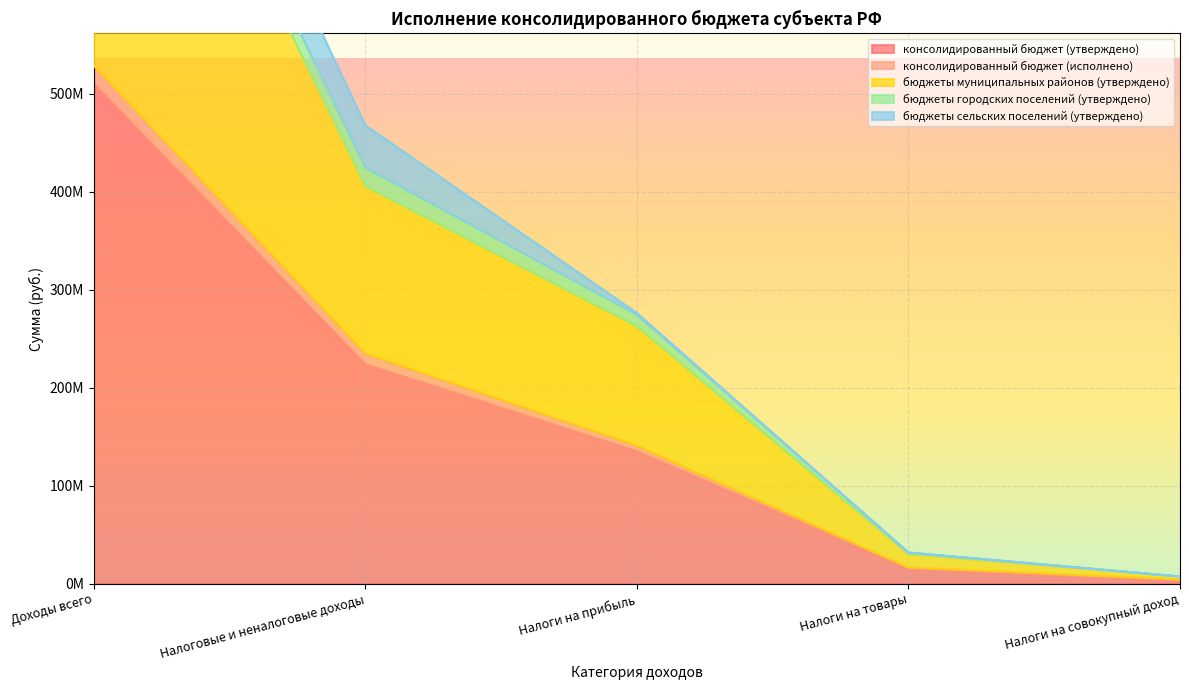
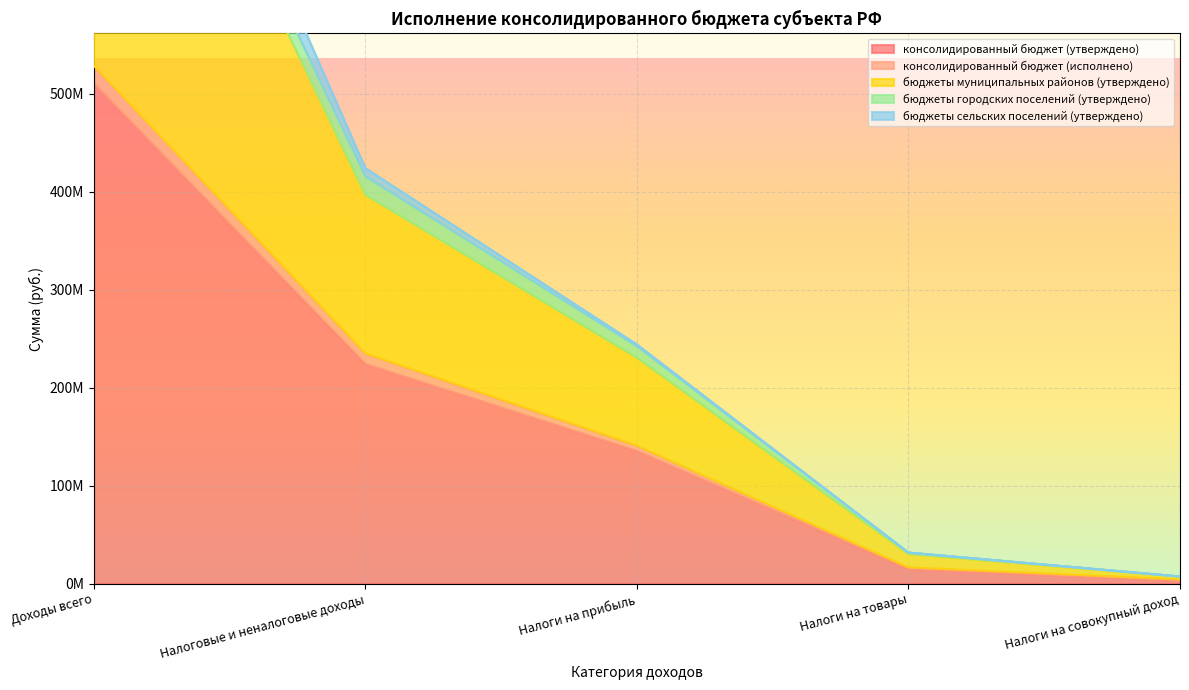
  {
    "бюджеты муниципальных районов (утверждено)": {
-     "Налоговые и неналоговые доходы": 170000000,
-     "Налоги на прибыль": 120000000
+     "Налоговые и неналоговые доходы": 160000000,
+     "Налоги на прибыль": 90000000
    },
    "бюджеты городских поселений (утверждено)": {
      "Налоговые и неналоговые доходы": 20000000
    },
    "бюджеты сельских поселений (утверждено)": {
-     "Налоговые и неналоговые доходы": 40000000
+     "Налоговые и неналоговые доходы": 10000000
    }
  }
